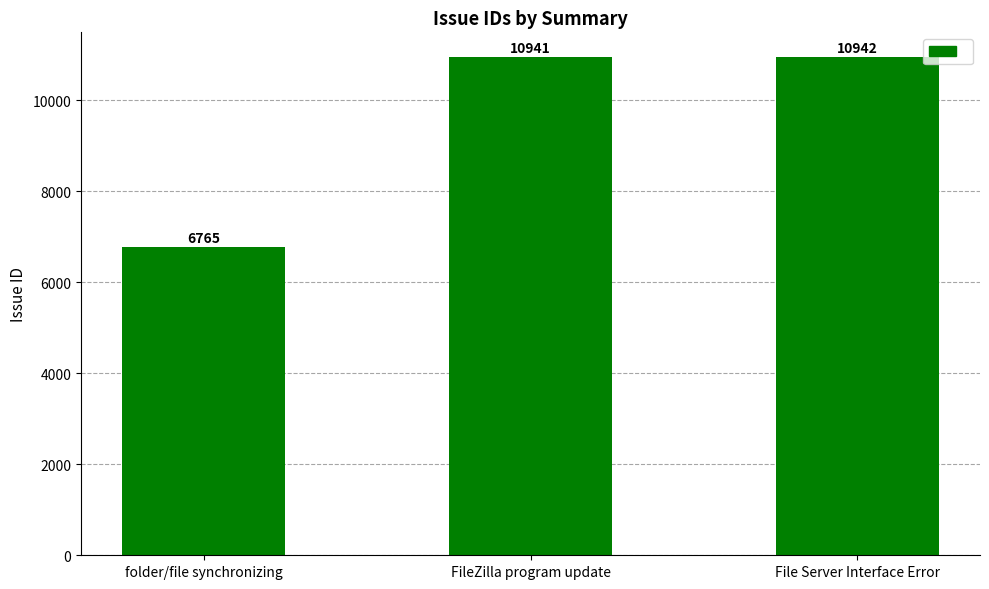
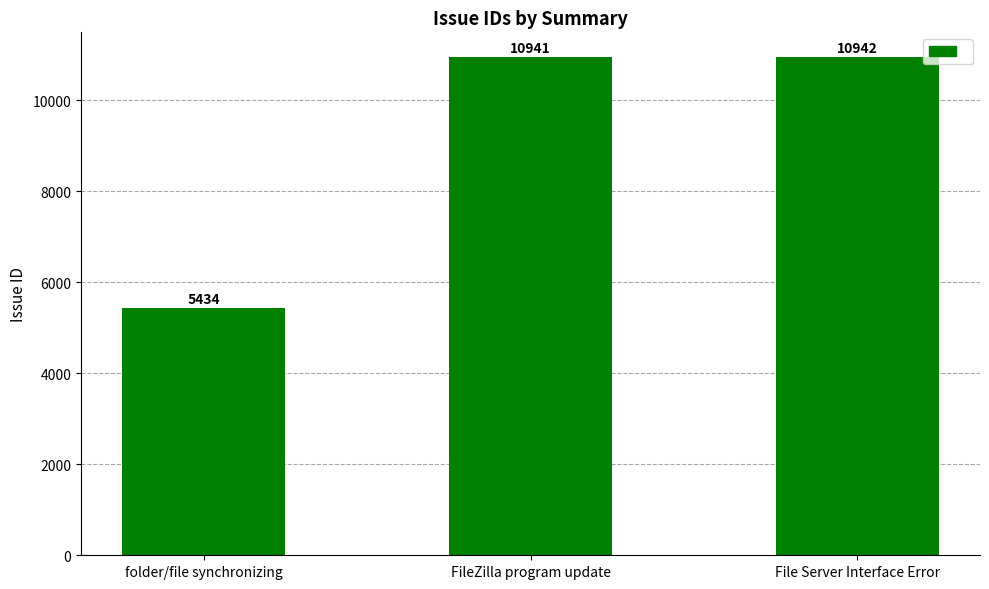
  {
-   "folder/file synchronizing": 6765,
+   "folder/file synchronizing": 5434,
    "FileZilla program update": 10941,
    "File Server Interface Error": 10942
  }
